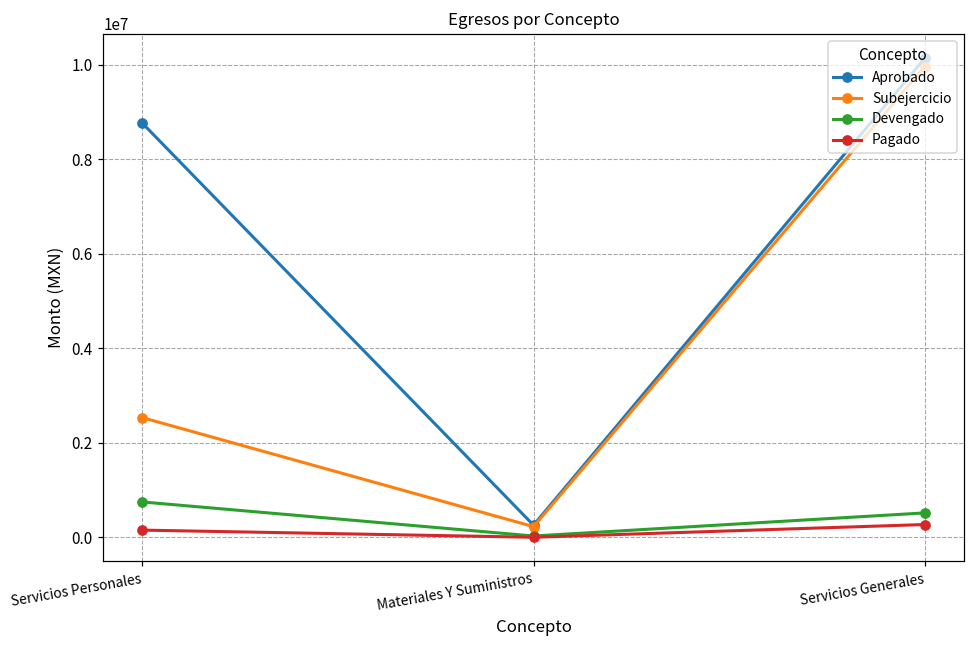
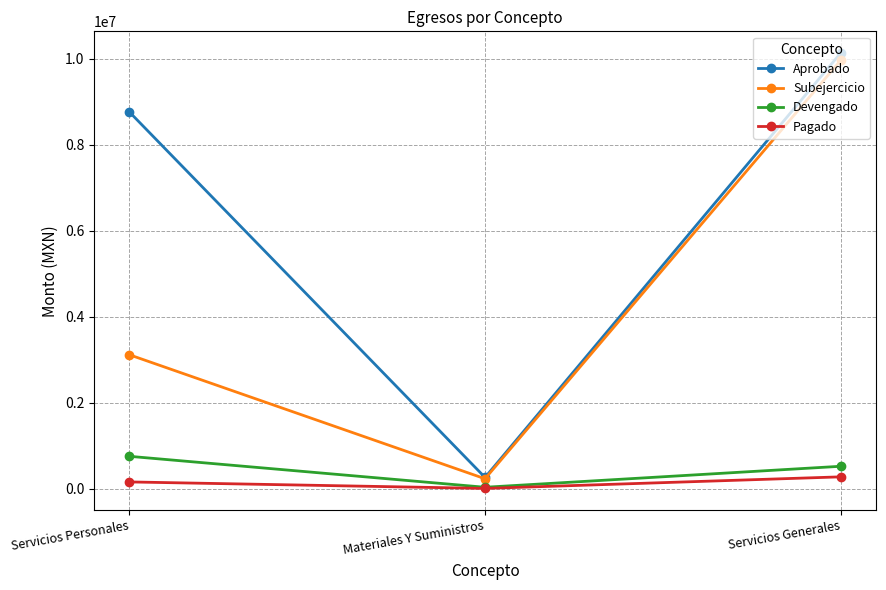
  {
    "Aprobado": {
      "Servicios Personales": 8800000
    },
    "Subejercicio": {
-     "Servicios Personales": 2500000
+     "Servicios Personales": 3100000
    },
    "Devengado": {
      "Servicios Personales": 800000,
      "Servicios Generales": 500000
    },
    "Pagado": {
      "Servicios Personales": 200000,
      "Servicios Generales": 300000
    }
  }
